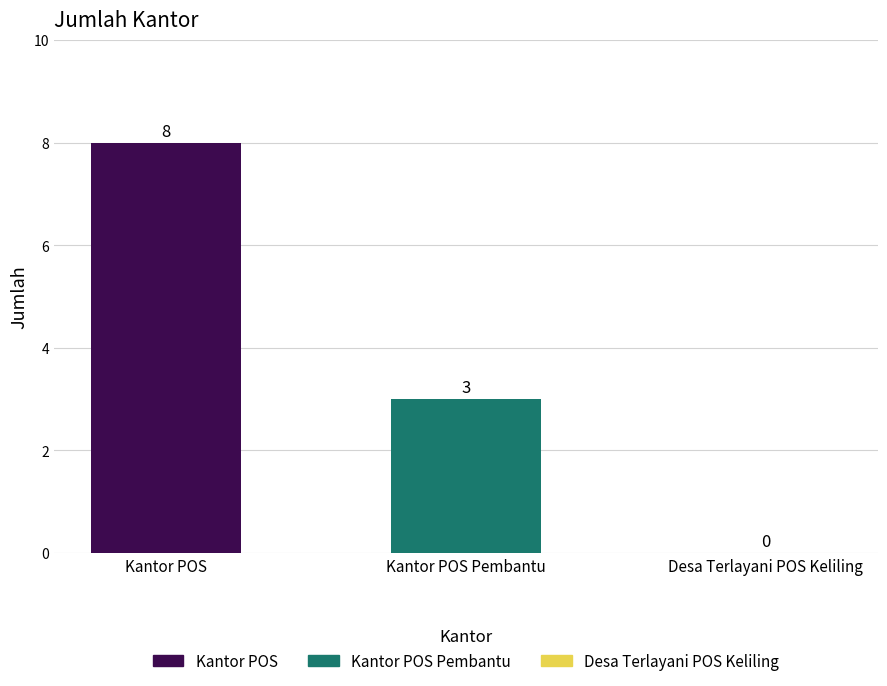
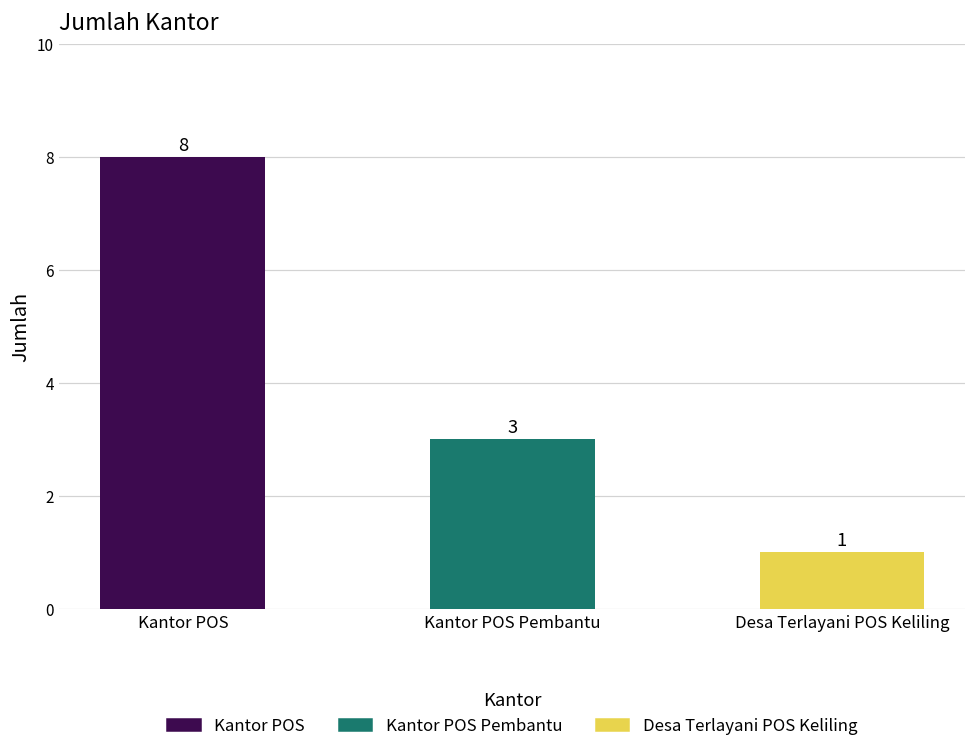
  {
    "Kantor POS": 8,
    "Kantor POS Pembantu": 3,
-   "Desa Terlayani POS Keliling": 0
+   "Desa Terlayani POS Keliling": 1
  }
